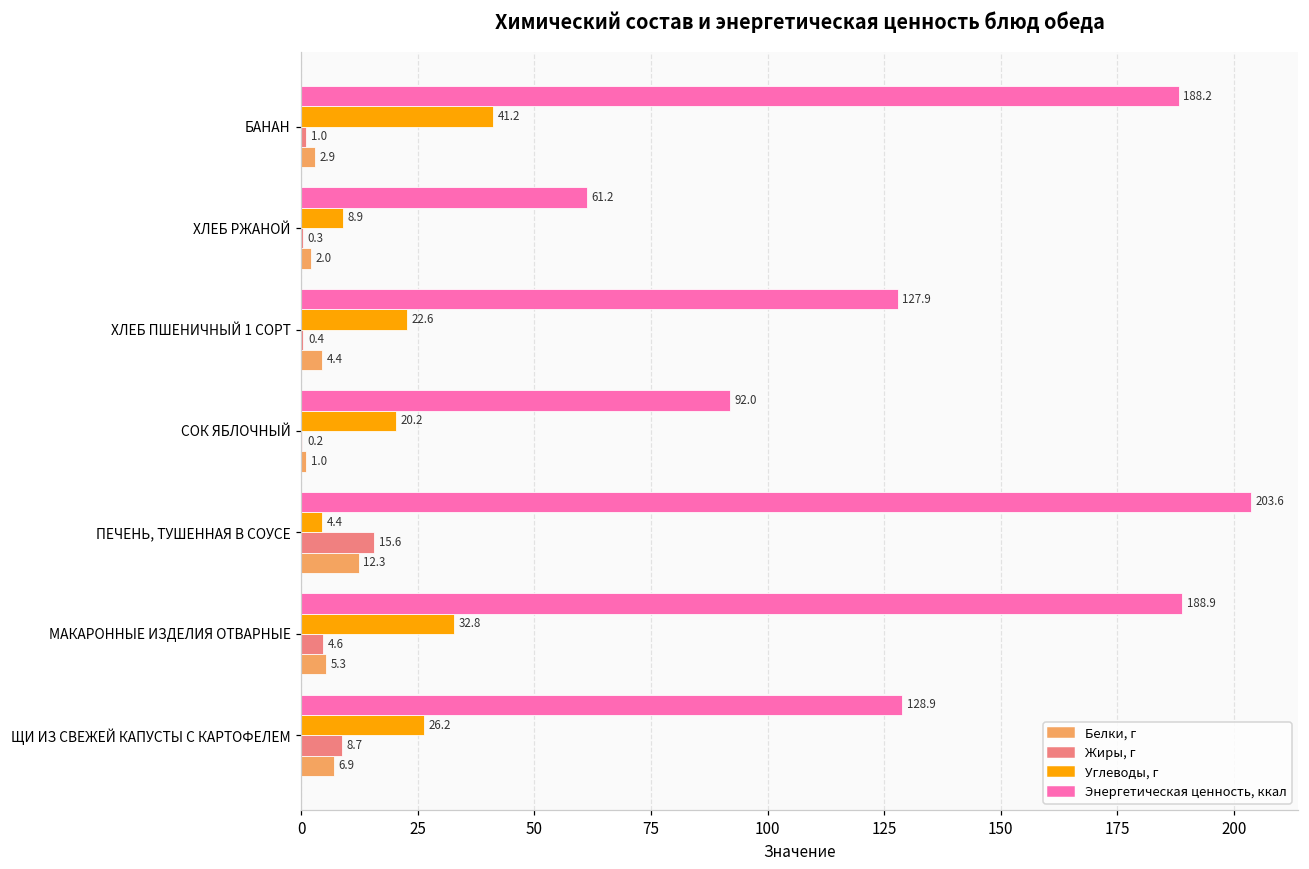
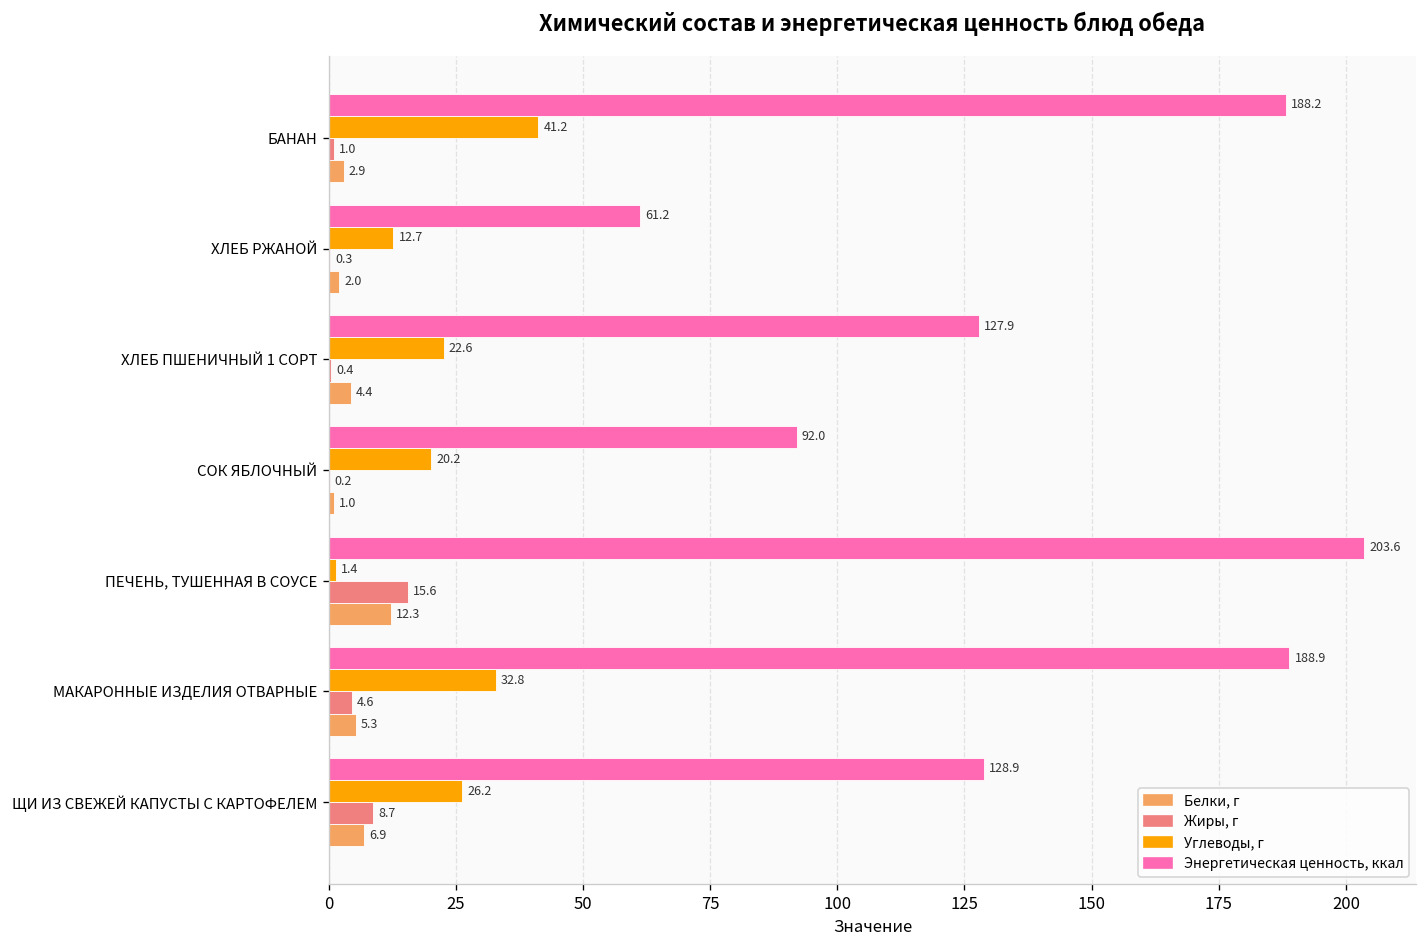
  {
    "Углеводы, г": {
      "БАНАН": 41.2,
-     "ХЛЕБ РЖАНОЙ": 8.9,
+     "ХЛЕБ РЖАНОЙ": 12.7,
      "ХЛЕБ ПШЕНИЧНЫЙ 1 СОРТ": 22.6,
      "СОК ЯБЛОЧНЫЙ": 20.2,
-     "ПЕЧЕНЬ, ТУШЕННАЯ В СОУСЕ": 4.4,
+     "ПЕЧЕНЬ, ТУШЕННАЯ В СОУСЕ": 1.4,
      "МАКАРОННЫЕ ИЗДЕЛИЯ ОТВАРНЫЕ": 32.8,
      "ЩИ ИЗ СВЕЖЕЙ КАПУСТЫ С КАРТОФЕЛЕМ": 26.2
    }
  }
